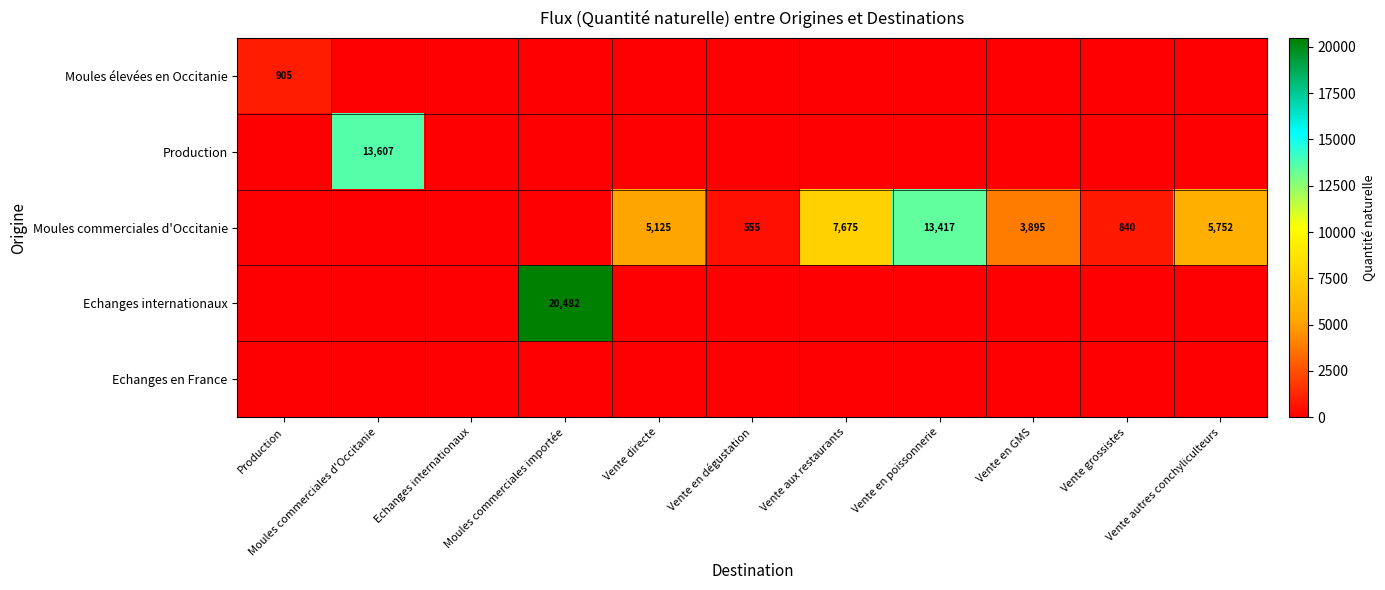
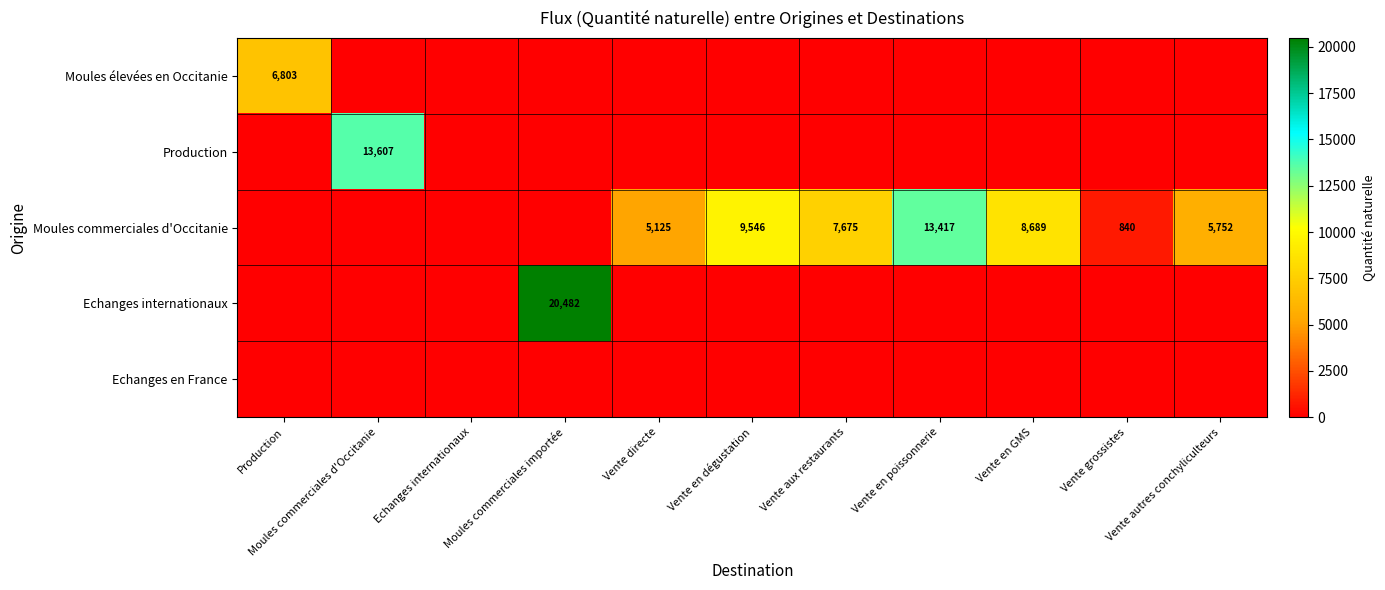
  {
    "Moules élevées en Occitanie": {
-     "Production": "905"
+     "Production": "6,803"
    },
    "Production": {
      "Moules commerciales d'Occitanie": "13,607"
    },
    "Moules commerciales d'Occitanie": {
      "Vente directe": "5,125",
-     "Vente en dégustation": "555",
+     "Vente en dégustation": "9,546",
      "Vente aux restaurants": "7,675",
      "Vente en poissonnerie": "13,417",
-     "Vente en GMS": "3,895",
+     "Vente en GMS": "8,689",
      "Vente grossistes": "840",
      "Vente autres conchyliculteurs": "5,752"
    },
    "Echanges internationaux": {
      "Moules commerciales importée": "20,482"
    }
  }
